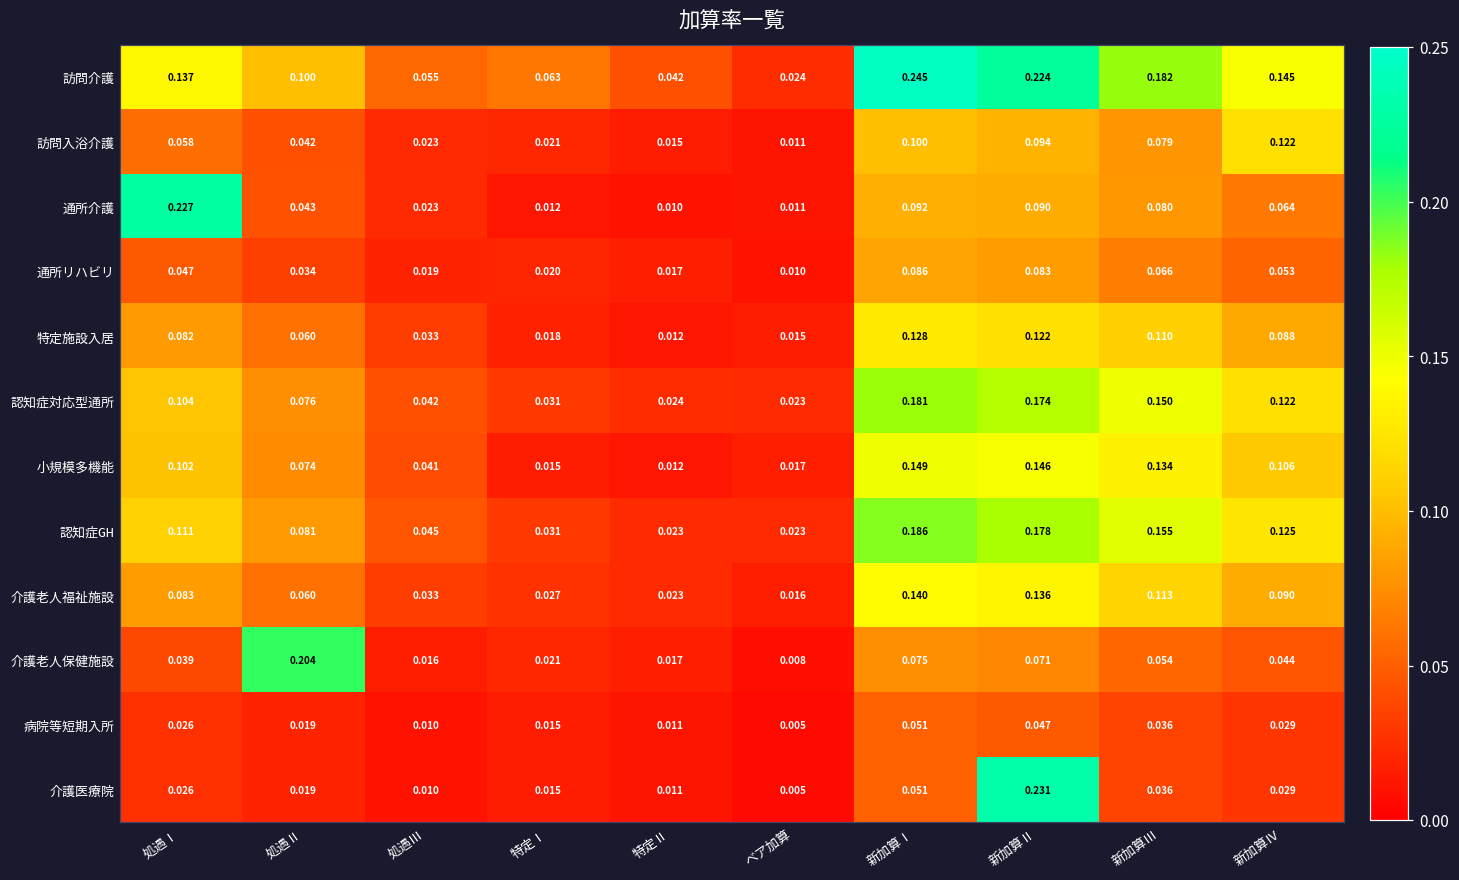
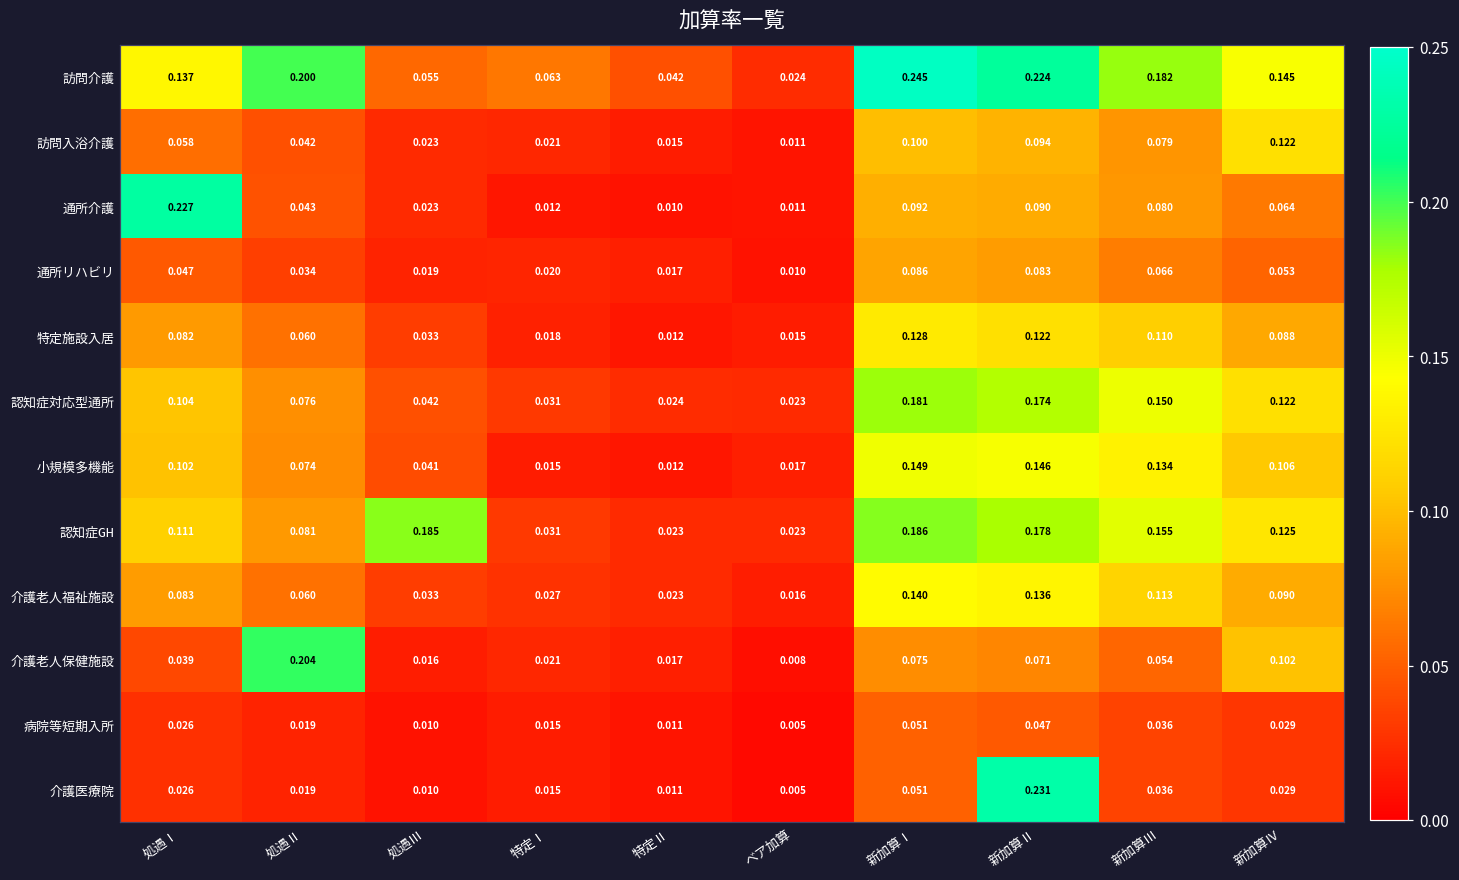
  {
    "訪問介護": {
      "処遇Ⅰ": 0.137,
-     "処遇Ⅱ": 0.100,
+     "処遇Ⅱ": 0.200,
      "処遇Ⅲ": 0.055,
      "特定Ⅰ": 0.063,
      "特定Ⅱ": 0.042,
      "ベア加算": 0.024,
      "新加算Ⅰ": 0.245,
      "新加算Ⅱ": 0.224,
      "新加算Ⅲ": 0.182,
      "新加算Ⅳ": 0.145
    },
    "訪問入浴介護": {
      "処遇Ⅰ": 0.058,
      "処遇Ⅱ": 0.042,
      "処遇Ⅲ": 0.023,
      "特定Ⅰ": 0.021,
      "特定Ⅱ": 0.015,
      "ベア加算": 0.011,
      "新加算Ⅰ": 0.100,
      "新加算Ⅱ": 0.094,
      "新加算Ⅲ": 0.079,
      "新加算Ⅳ": 0.122
    },
    "通所介護": {
      "処遇Ⅰ": 0.227,
      "処遇Ⅱ": 0.043,
      "処遇Ⅲ": 0.023,
      "特定Ⅰ": 0.012,
      "特定Ⅱ": 0.010,
      "ベア加算": 0.011,
      "新加算Ⅰ": 0.092,
      "新加算Ⅱ": 0.090,
      "新加算Ⅲ": 0.080,
      "新加算Ⅳ": 0.064
    },
    "通所リハビリ": {
      "処遇Ⅰ": 0.047,
      "処遇Ⅱ": 0.034,
      "処遇Ⅲ": 0.019,
      "特定Ⅰ": 0.020,
      "特定Ⅱ": 0.017,
      "ベア加算": 0.010,
      "新加算Ⅰ": 0.086,
      "新加算Ⅱ": 0.083,
      "新加算Ⅲ": 0.066,
      "新加算Ⅳ": 0.053
    },
    "特定施設入居": {
      "処遇Ⅰ": 0.082,
      "処遇Ⅱ": 0.060,
      "処遇Ⅲ": 0.033,
      "特定Ⅰ": 0.018,
      "特定Ⅱ": 0.012,
      "ベア加算": 0.015,
      "新加算Ⅰ": 0.128,
      "新加算Ⅱ": 0.122,
      "新加算Ⅲ": 0.110,
      "新加算Ⅳ": 0.088
    },
    "認知症対応型通所": {
      "処遇Ⅰ": 0.104,
      "処遇Ⅱ": 0.076,
      "処遇Ⅲ": 0.042,
      "特定Ⅰ": 0.031,
      "特定Ⅱ": 0.024,
      "ベア加算": 0.023,
      "新加算Ⅰ": 0.181,
      "新加算Ⅱ": 0.174,
      "新加算Ⅲ": 0.150,
      "新加算Ⅳ": 0.122
    },
    "小規模多機能": {
      "処遇Ⅰ": 0.102,
      "処遇Ⅱ": 0.074,
      "処遇Ⅲ": 0.041,
      "特定Ⅰ": 0.015,
      "特定Ⅱ": 0.012,
      "ベア加算": 0.017,
      "新加算Ⅰ": 0.149,
      "新加算Ⅱ": 0.146,
      "新加算Ⅲ": 0.134,
      "新加算Ⅳ": 0.106
    },
    "認知症GH": {
      "処遇Ⅰ": 0.111,
      "処遇Ⅱ": 0.081,
-     "処遇Ⅲ": 0.045,
+     "処遇Ⅲ": 0.185,
      "特定Ⅰ": 0.031,
      "特定Ⅱ": 0.023,
      "ベア加算": 0.023,
      "新加算Ⅰ": 0.186,
      "新加算Ⅱ": 0.178,
      "新加算Ⅲ": 0.155,
      "新加算Ⅳ": 0.125
    },
    "介護老人福祉施設": {
      "処遇Ⅰ": 0.083,
      "処遇Ⅱ": 0.060,
      "処遇Ⅲ": 0.033,
      "特定Ⅰ": 0.027,
      "特定Ⅱ": 0.023,
      "ベア加算": 0.016,
      "新加算Ⅰ": 0.140,
      "新加算Ⅱ": 0.136,
      "新加算Ⅲ": 0.113,
      "新加算Ⅳ": 0.090
    },
    "介護老人保健施設": {
      "処遇Ⅰ": 0.039,
      "処遇Ⅱ": 0.204,
      "処遇Ⅲ": 0.016,
      "特定Ⅰ": 0.021,
      "特定Ⅱ": 0.017,
      "ベア加算": 0.008,
      "新加算Ⅰ": 0.075,
      "新加算Ⅱ": 0.071,
      "新加算Ⅲ": 0.054,
-     "新加算Ⅳ": 0.044
+     "新加算Ⅳ": 0.102
    },
    "病院等短期入所": {
      "処遇Ⅰ": 0.026,
      "処遇Ⅱ": 0.019,
      "処遇Ⅲ": 0.010,
      "特定Ⅰ": 0.015,
      "特定Ⅱ": 0.011,
      "ベア加算": 0.005,
      "新加算Ⅰ": 0.051,
      "新加算Ⅱ": 0.047,
      "新加算Ⅲ": 0.036,
      "新加算Ⅳ": 0.029
    },
    "介護医療院": {
      "処遇Ⅰ": 0.026,
      "処遇Ⅱ": 0.019,
      "処遇Ⅲ": 0.010,
      "特定Ⅰ": 0.015,
      "特定Ⅱ": 0.011,
      "ベア加算": 0.005,
      "新加算Ⅰ": 0.051,
      "新加算Ⅱ": 0.231,
      "新加算Ⅲ": 0.036,
      "新加算Ⅳ": 0.029
    }
  }
